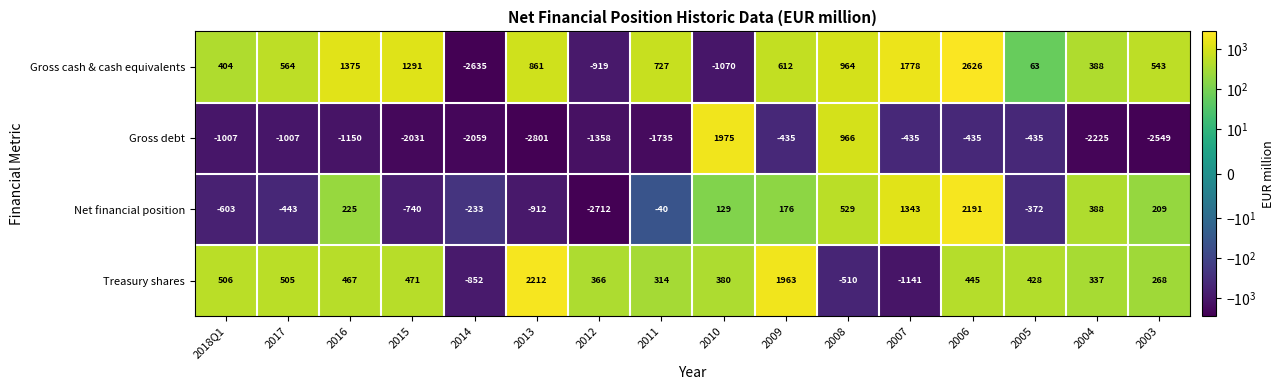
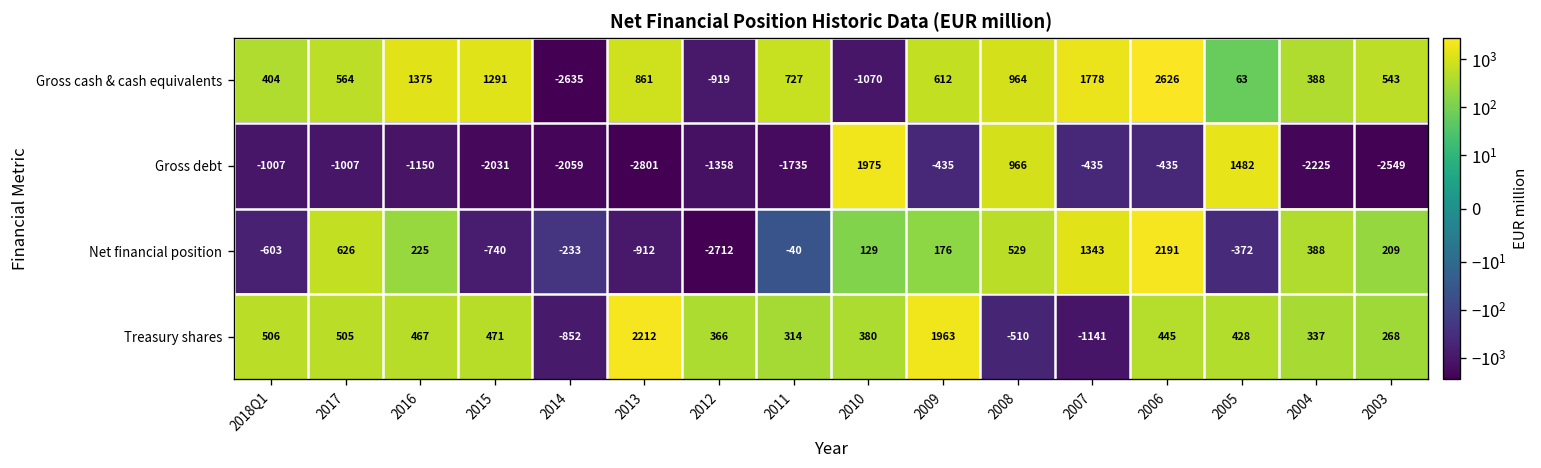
  {
    "Gross cash & cash equivalents": {
      "2018Q1": 404,
      "2017": 564,
      "2016": 1375,
      "2015": 1291,
      "2014": -2635,
      "2013": 861,
      "2012": -919,
      "2011": 727,
      "2010": -1070,
      "2009": 612,
      "2008": 964,
      "2007": 1778,
      "2006": 2626,
      "2005": 63,
      "2004": 388,
      "2003": 543
    },
    "Gross debt": {
      "2018Q1": -1007,
      "2017": -1007,
      "2016": -1150,
      "2015": -2031,
      "2014": -2059,
      "2013": -2801,
      "2012": -1358,
      "2011": -1735,
      "2010": 1975,
      "2009": -435,
      "2008": 966,
      "2007": -435,
      "2006": -435,
-     "2005": -435,
+     "2005": 1482,
      "2004": -2225,
      "2003": -2549
    },
    "Net financial position": {
      "2018Q1": -603,
-     "2017": -443,
+     "2017": 626,
      "2016": 225,
      "2015": -740,
      "2014": -233,
      "2013": -912,
      "2012": -2712,
      "2011": -40,
      "2010": 129,
      "2009": 176,
      "2008": 529,
      "2007": 1343,
      "2006": 2191,
      "2005": -372,
      "2004": 388,
      "2003": 209
    },
    "Treasury shares": {
      "2018Q1": 506,
      "2017": 505,
      "2016": 467,
      "2015": 471,
      "2014": -852,
      "2013": 2212,
      "2012": 366,
      "2011": 314,
      "2010": 380,
      "2009": 1963,
      "2008": -510,
      "2007": -1141,
      "2006": 445,
      "2005": 428,
      "2004": 337,
      "2003": 268
    }
  }
